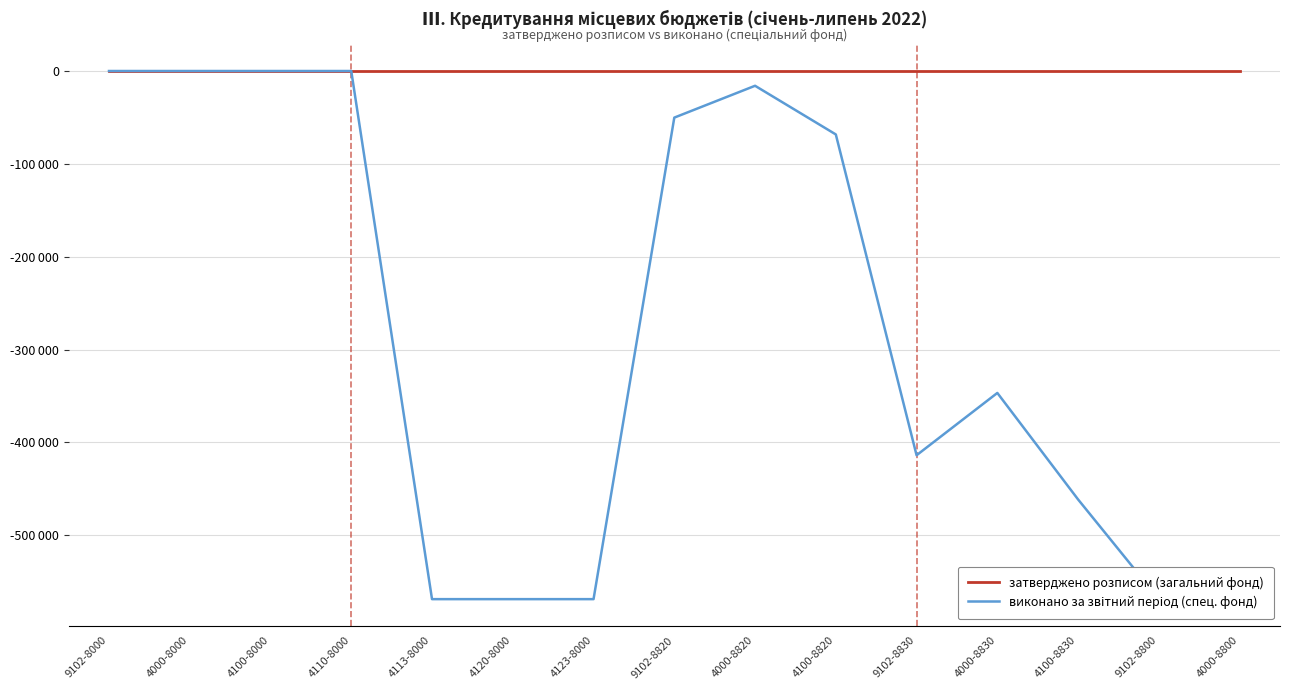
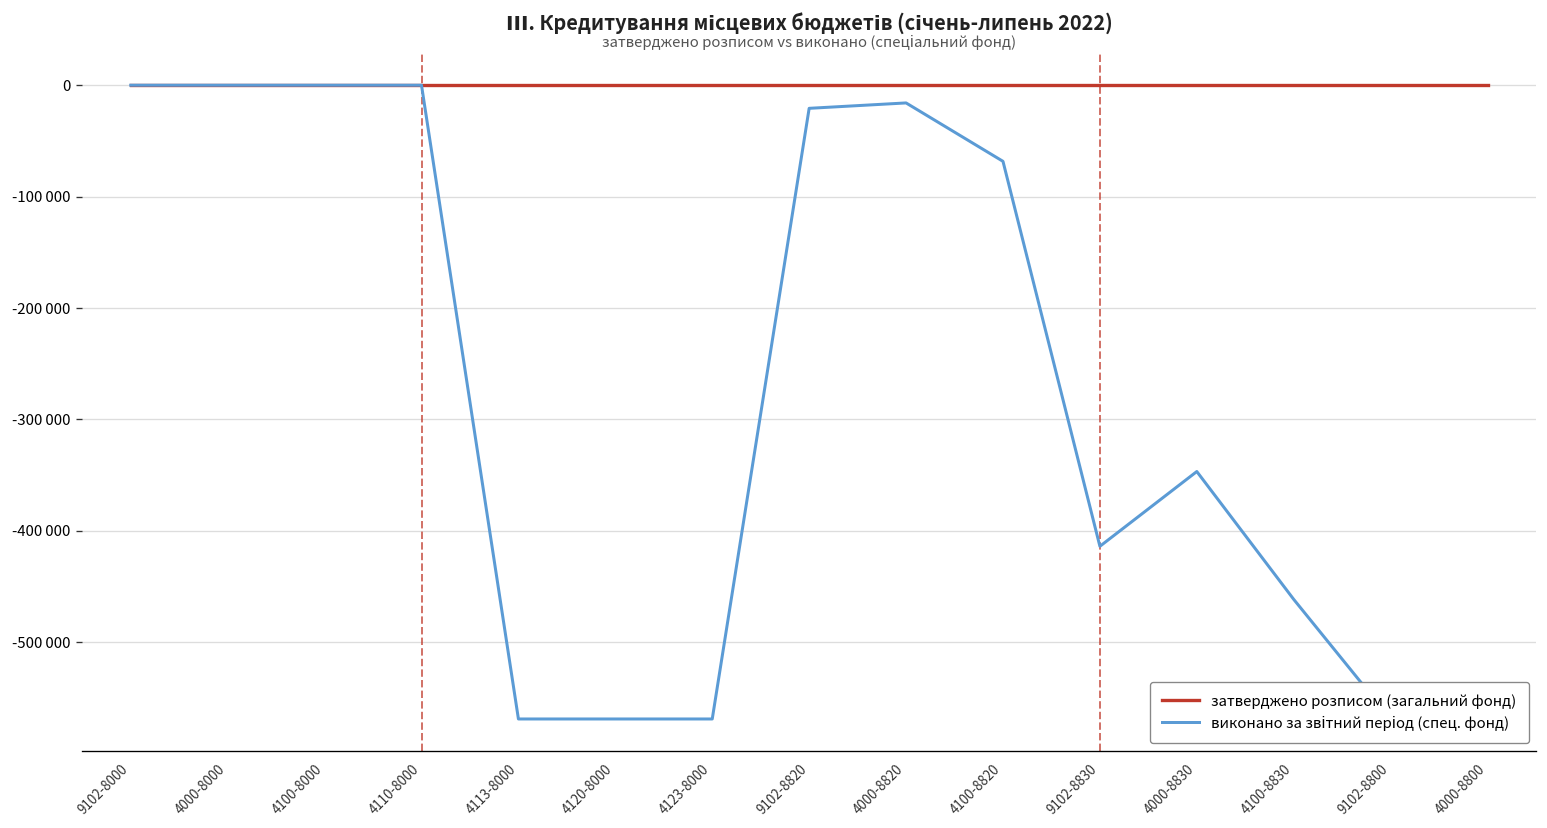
  {
    "затверджено розписом (загальний фонд)": {
      "4113-8000": 0,
      "4120-8000": 0,
      "4123-8000": 0,
      "9102-8820": 0,
      "4000-8820": 0,
      "4100-8820": 0,
      "9102-8830": 0,
      "4000-8830": 0,
      "4100-8830": 0,
      "9102-8800": 0,
      "4000-8800": 0
    },
    "виконано за звітний період (спец. фонд)": {
      "4113-8000": -570000,
      "4120-8000": -570000,
      "4123-8000": -570000,
-     "9102-8820": -50000,
+     "9102-8820": -20000,
      "4000-8820": -20000,
      "4100-8820": -70000,
      "9102-8830": -410000,
      "4000-8830": -350000,
      "4100-8830": -460000
    }
  }
